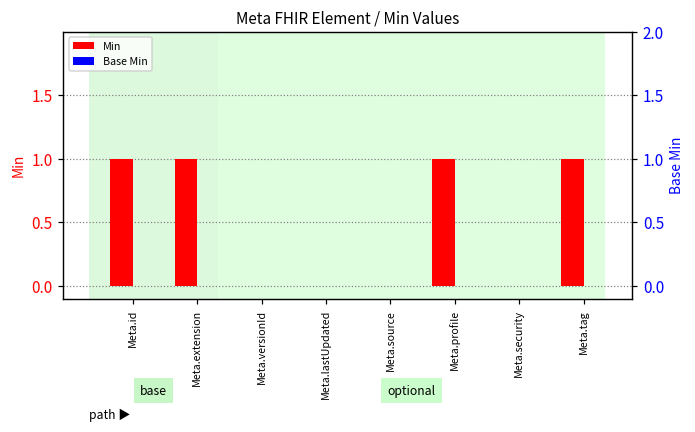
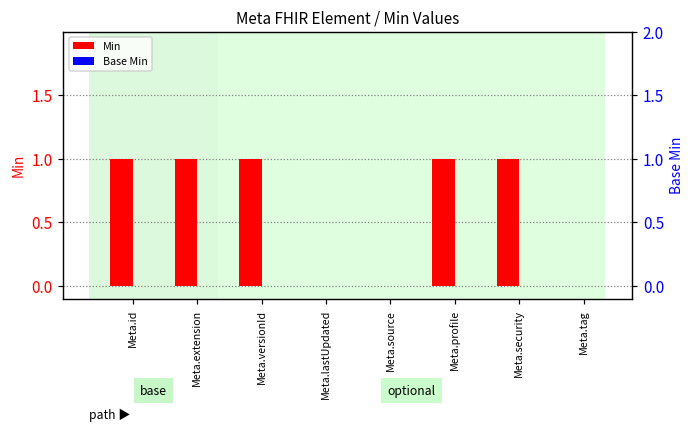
  {
    "Min": {
      "Meta.id": 1,
      "Meta.extension": 1,
-     "Meta.versionId": 0,
+     "Meta.versionId": 1,
      "Meta.lastUpdated": 0,
      "Meta.source": 0,
      "Meta.profile": 1,
-     "Meta.security": 0,
-     "Meta.tag": 1
+     "Meta.security": 1,
+     "Meta.tag": 0
    },
    "Base Min": {
      "Meta.id": 0.00,
      "Meta.extension": 0.00,
      "Meta.versionId": 0.00,
      "Meta.lastUpdated": 0.00,
      "Meta.source": 0.00,
      "Meta.profile": 0.00,
      "Meta.security": 0.00,
      "Meta.tag": 0.00
    }
  }
